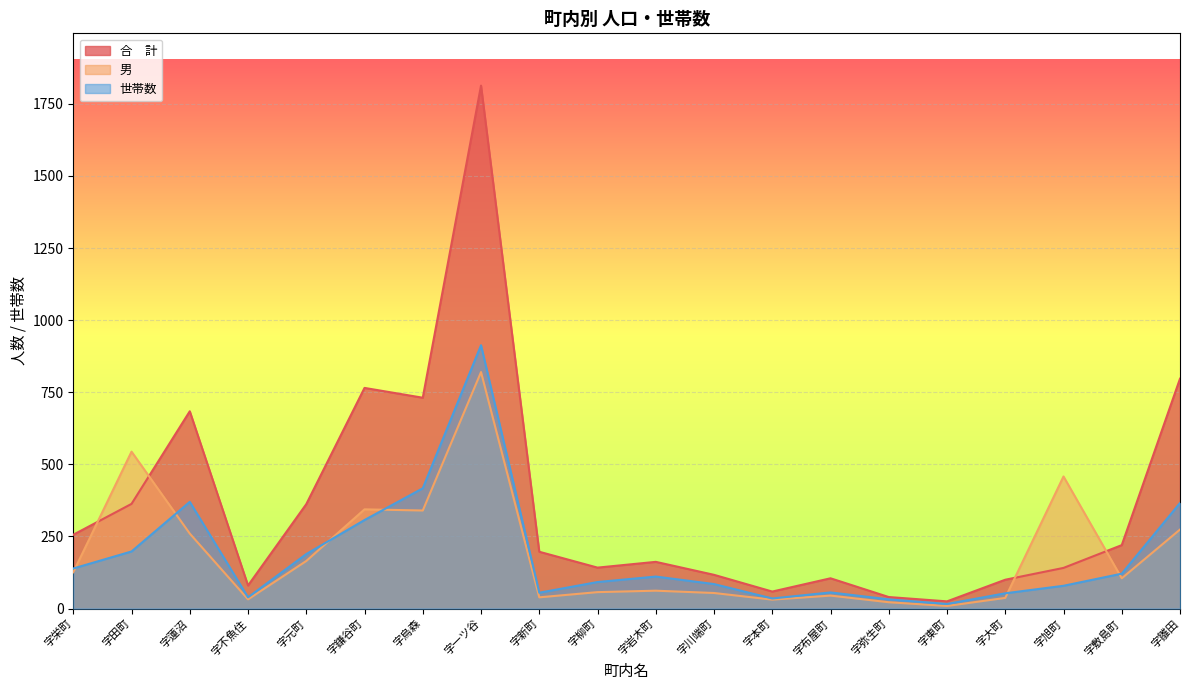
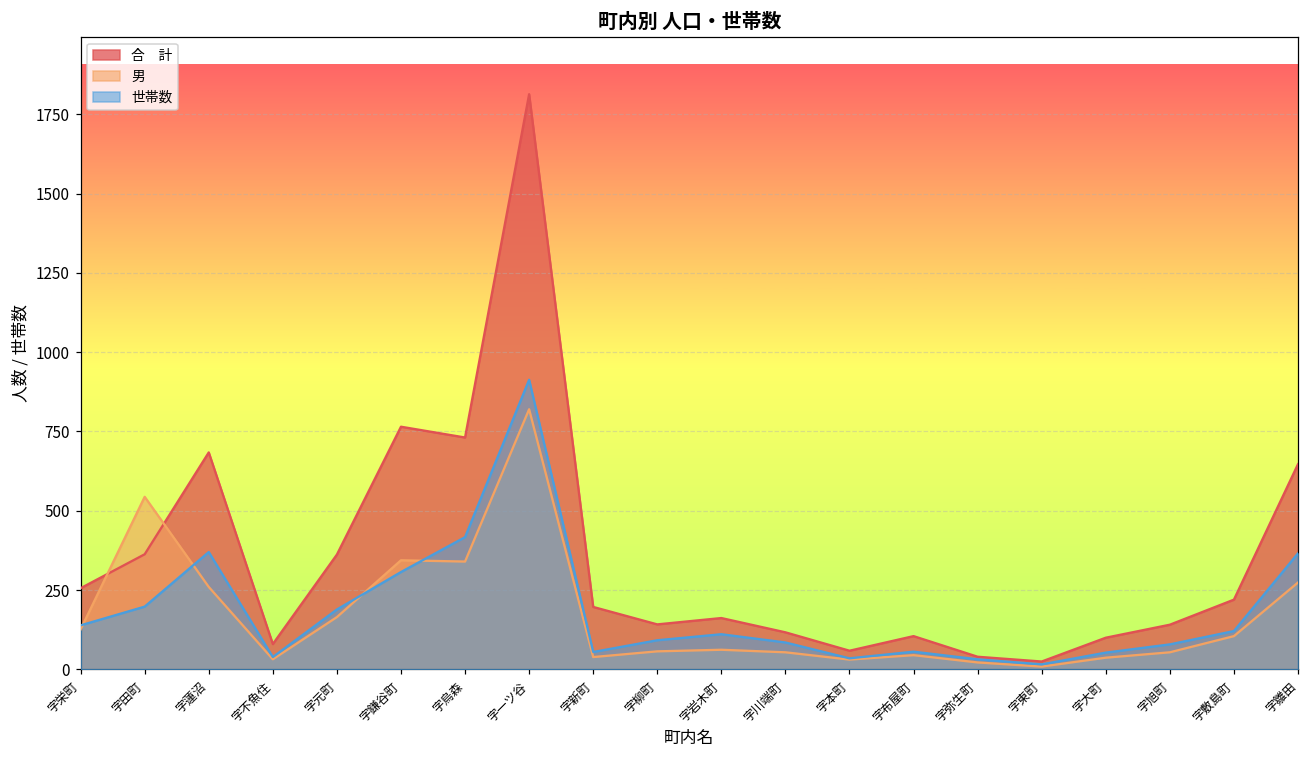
  {
    "合 計": {
      "字栄町": 260,
      "字田町": 360,
      "字蓮沼": 680,
      "字不魚住": 80,
      "字元町": 360,
      "字鎌谷町": 770,
      "字烏森": 730,
      "字一ツ谷": 1810,
      "字新町": 200,
      "字柳町": 140,
      "字岩木町": 160,
      "字川端町": 120,
      "字本町": 60,
      "字布屋町": 110,
      "字東町": 30,
      "字大町": 100,
      "字旭町": 140,
      "字敷島町": 220,
-     "字雛田": 800
+     "字雛田": 650
    },
    "男": {
      "字栄町": 130,
      "字田町": 540,
      "字蓮沼": 260,
      "字元町": 170,
      "字鎌谷町": 340,
      "字烏森": 340,
      "字一ツ谷": 820,
      "字新町": 40,
      "字柳町": 60,
      "字岩木町": 60,
      "字川端町": 50,
      "字布屋町": 50,
      "字弥生町": 20,
      "字大町": 40,
-     "字旭町": 460,
+     "字旭町": 50,
      "字敷島町": 110,
      "字雛田": 270
    },
    "世帯数": {
      "字栄町": 140,
      "字田町": 200,
      "字蓮沼": 370,
      "字元町": 190,
      "字鎌谷町": 310,
      "字烏森": 420,
      "字一ツ谷": 910,
      "字新町": 60,
      "字柳町": 90,
      "字岩木町": 110,
      "字川端町": 90,
      "字布屋町": 60,
      "字大町": 50,
      "字旭町": 80,
      "字敷島町": 120,
      "字雛田": 370
    }
  }
